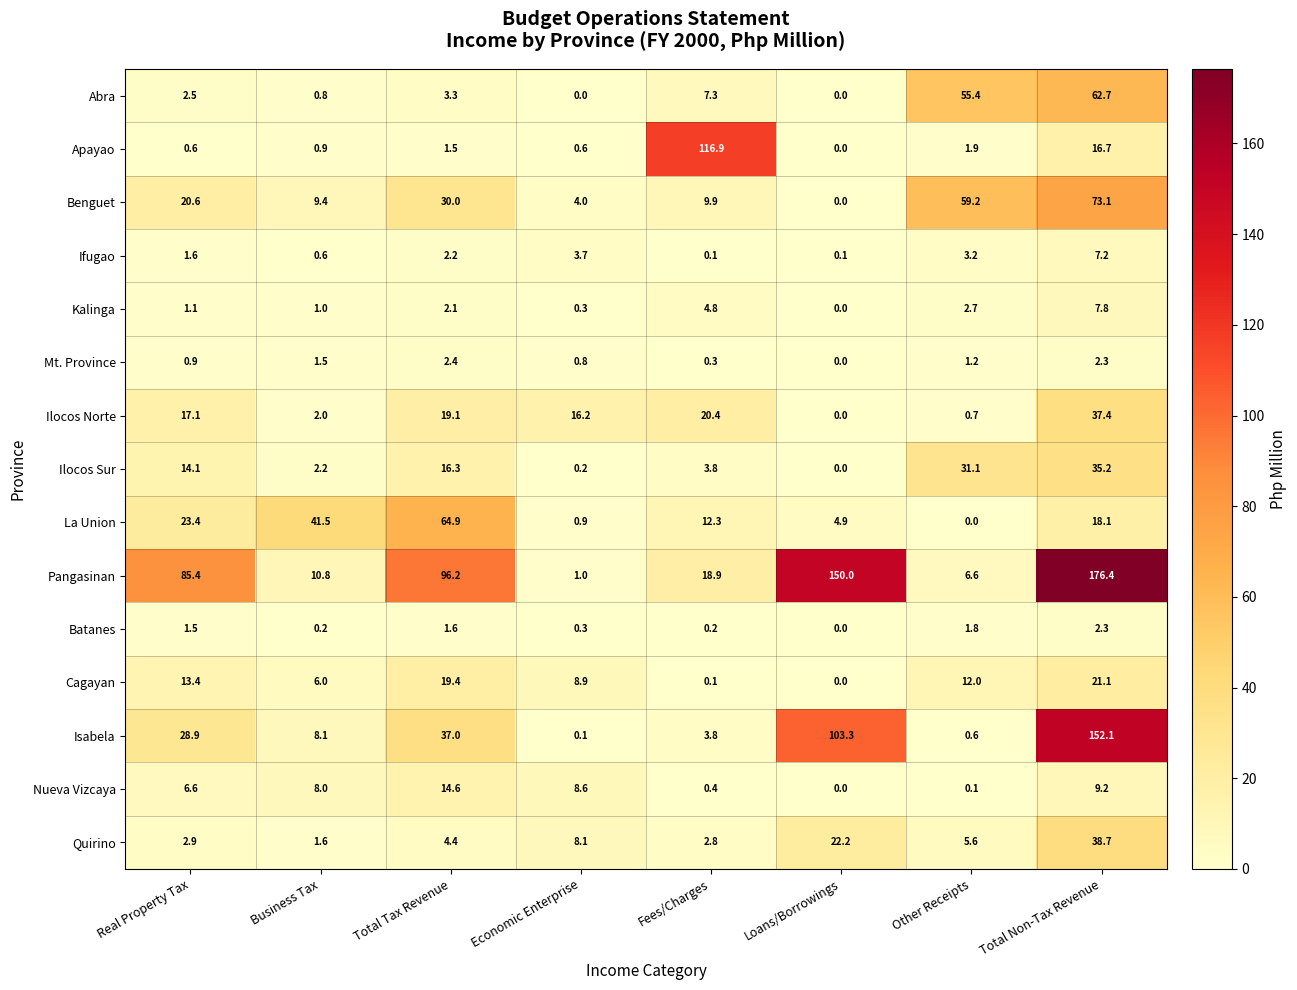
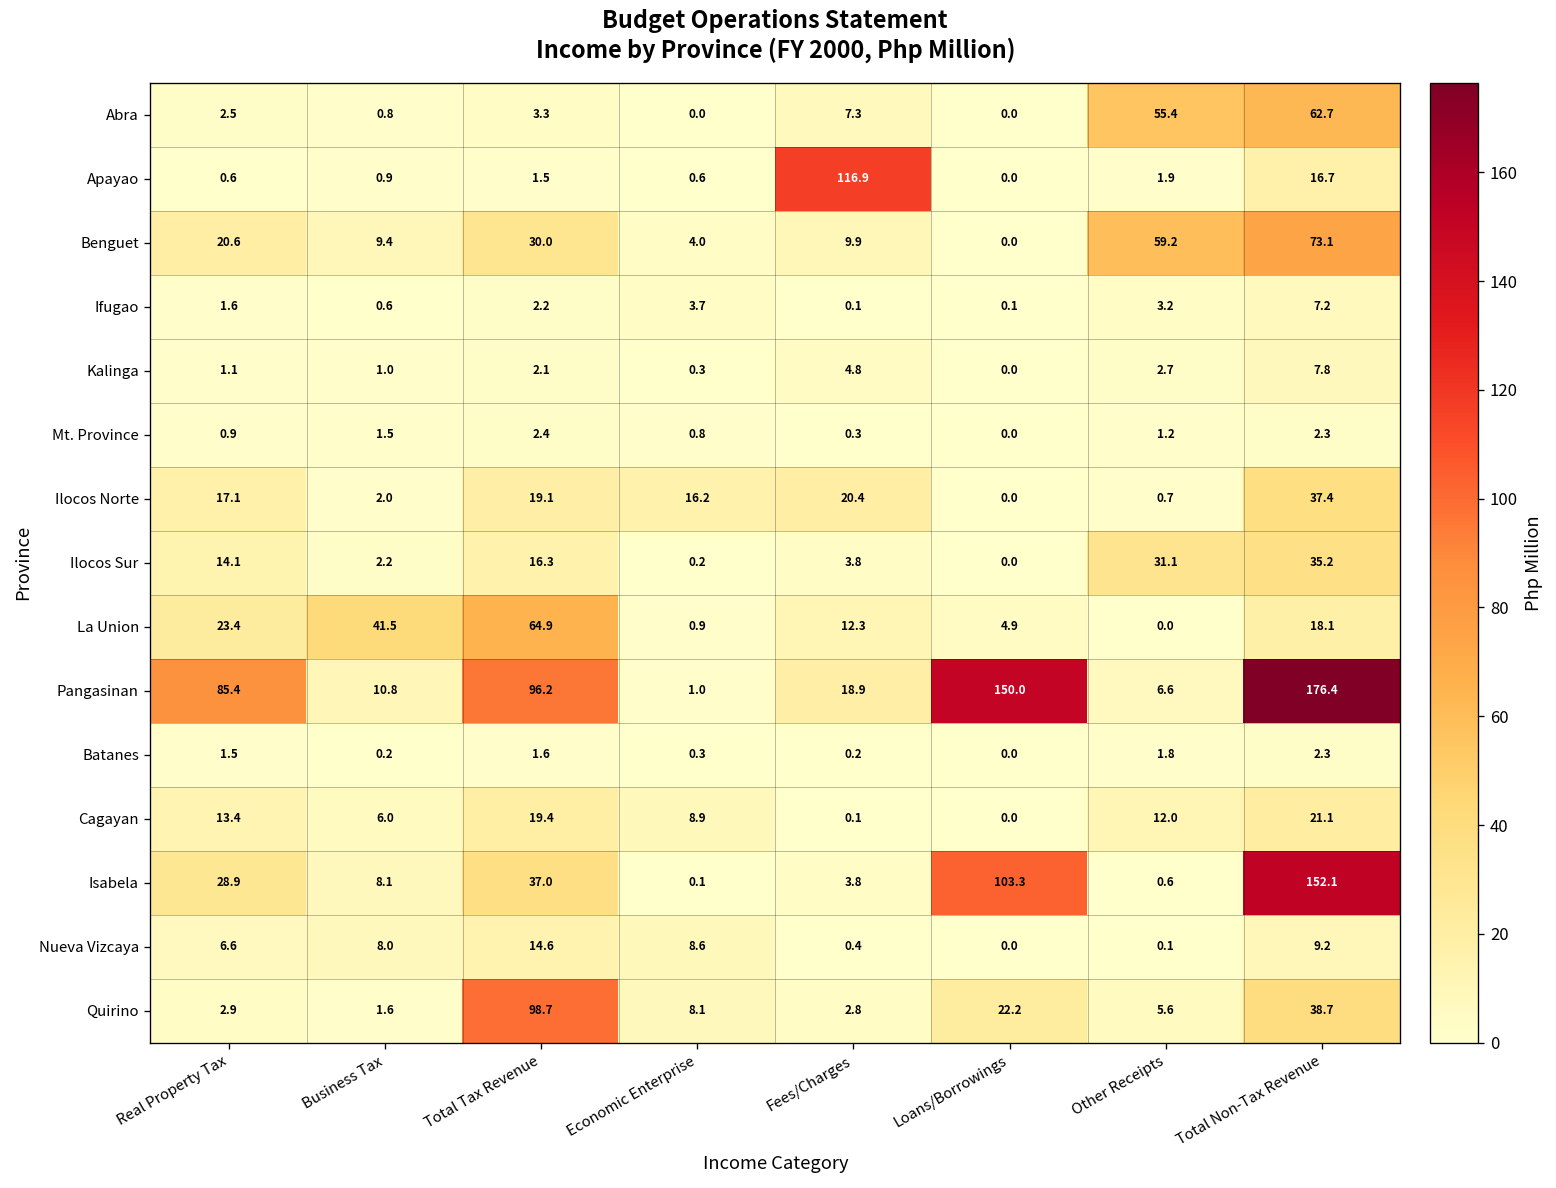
  {
    "Abra": {
      "Real Property Tax": 2.5,
      "Business Tax": 0.8,
      "Total Tax Revenue": 3.3,
      "Economic Enterprise": 0.0,
      "Fees/Charges": 7.3,
      "Loans/Borrowings": 0.0,
      "Other Receipts": 55.4,
      "Total Non-Tax Revenue": 62.7
    },
    "Apayao": {
      "Real Property Tax": 0.6,
      "Business Tax": 0.9,
      "Total Tax Revenue": 1.5,
      "Economic Enterprise": 0.6,
      "Fees/Charges": 116.9,
      "Loans/Borrowings": 0.0,
      "Other Receipts": 1.9,
      "Total Non-Tax Revenue": 16.7
    },
    "Benguet": {
      "Real Property Tax": 20.6,
      "Business Tax": 9.4,
      "Total Tax Revenue": 30.0,
      "Economic Enterprise": 4.0,
      "Fees/Charges": 9.9,
      "Loans/Borrowings": 0.0,
      "Other Receipts": 59.2,
      "Total Non-Tax Revenue": 73.1
    },
    "Ifugao": {
      "Real Property Tax": 1.6,
      "Business Tax": 0.6,
      "Total Tax Revenue": 2.2,
      "Economic Enterprise": 3.7,
      "Fees/Charges": 0.1,
      "Loans/Borrowings": 0.1,
      "Other Receipts": 3.2,
      "Total Non-Tax Revenue": 7.2
    },
    "Kalinga": {
      "Real Property Tax": 1.1,
      "Business Tax": 1.0,
      "Total Tax Revenue": 2.1,
      "Economic Enterprise": 0.3,
      "Fees/Charges": 4.8,
      "Loans/Borrowings": 0.0,
      "Other Receipts": 2.7,
      "Total Non-Tax Revenue": 7.8
    },
    "Mt. Province": {
      "Real Property Tax": 0.9,
      "Business Tax": 1.5,
      "Total Tax Revenue": 2.4,
      "Economic Enterprise": 0.8,
      "Fees/Charges": 0.3,
      "Loans/Borrowings": 0.0,
      "Other Receipts": 1.2,
      "Total Non-Tax Revenue": 2.3
    },
    "Ilocos Norte": {
      "Real Property Tax": 17.1,
      "Business Tax": 2.0,
      "Total Tax Revenue": 19.1,
      "Economic Enterprise": 16.2,
      "Fees/Charges": 20.4,
      "Loans/Borrowings": 0.0,
      "Other Receipts": 0.7,
      "Total Non-Tax Revenue": 37.4
    },
    "Ilocos Sur": {
      "Real Property Tax": 14.1,
      "Business Tax": 2.2,
      "Total Tax Revenue": 16.3,
      "Economic Enterprise": 0.2,
      "Fees/Charges": 3.8,
      "Loans/Borrowings": 0.0,
      "Other Receipts": 31.1,
      "Total Non-Tax Revenue": 35.2
    },
    "La Union": {
      "Real Property Tax": 23.4,
      "Business Tax": 41.5,
      "Total Tax Revenue": 64.9,
      "Economic Enterprise": 0.9,
      "Fees/Charges": 12.3,
      "Loans/Borrowings": 4.9,
      "Other Receipts": 0.0,
      "Total Non-Tax Revenue": 18.1
    },
    "Pangasinan": {
      "Real Property Tax": 85.4,
      "Business Tax": 10.8,
      "Total Tax Revenue": 96.2,
      "Economic Enterprise": 1.0,
      "Fees/Charges": 18.9,
      "Loans/Borrowings": 150.0,
      "Other Receipts": 6.6,
      "Total Non-Tax Revenue": 176.4
    },
    "Batanes": {
      "Real Property Tax": 1.5,
      "Business Tax": 0.2,
      "Total Tax Revenue": 1.6,
      "Economic Enterprise": 0.3,
      "Fees/Charges": 0.2,
      "Loans/Borrowings": 0.0,
      "Other Receipts": 1.8,
      "Total Non-Tax Revenue": 2.3
    },
    "Cagayan": {
      "Real Property Tax": 13.4,
      "Business Tax": 6.0,
      "Total Tax Revenue": 19.4,
      "Economic Enterprise": 8.9,
      "Fees/Charges": 0.1,
      "Loans/Borrowings": 0.0,
      "Other Receipts": 12.0,
      "Total Non-Tax Revenue": 21.1
    },
    "Isabela": {
      "Real Property Tax": 28.9,
      "Business Tax": 8.1,
      "Total Tax Revenue": 37.0,
      "Economic Enterprise": 0.1,
      "Fees/Charges": 3.8,
      "Loans/Borrowings": 103.3,
      "Other Receipts": 0.6,
      "Total Non-Tax Revenue": 152.1
    },
    "Nueva Vizcaya": {
      "Real Property Tax": 6.6,
      "Business Tax": 8.0,
      "Total Tax Revenue": 14.6,
      "Economic Enterprise": 8.6,
      "Fees/Charges": 0.4,
      "Loans/Borrowings": 0.0,
      "Other Receipts": 0.1,
      "Total Non-Tax Revenue": 9.2
    },
    "Quirino": {
      "Real Property Tax": 2.9,
      "Business Tax": 1.6,
-     "Total Tax Revenue": 4.4,
+     "Total Tax Revenue": 98.7,
      "Economic Enterprise": 8.1,
      "Fees/Charges": 2.8,
      "Loans/Borrowings": 22.2,
      "Other Receipts": 5.6,
      "Total Non-Tax Revenue": 38.7
    }
  }
